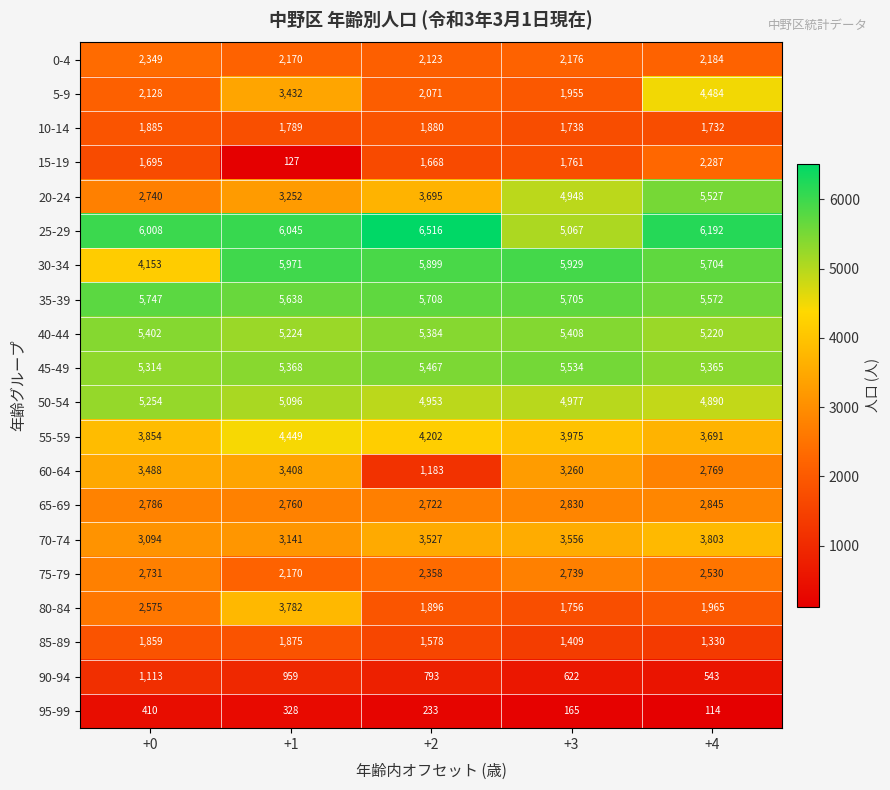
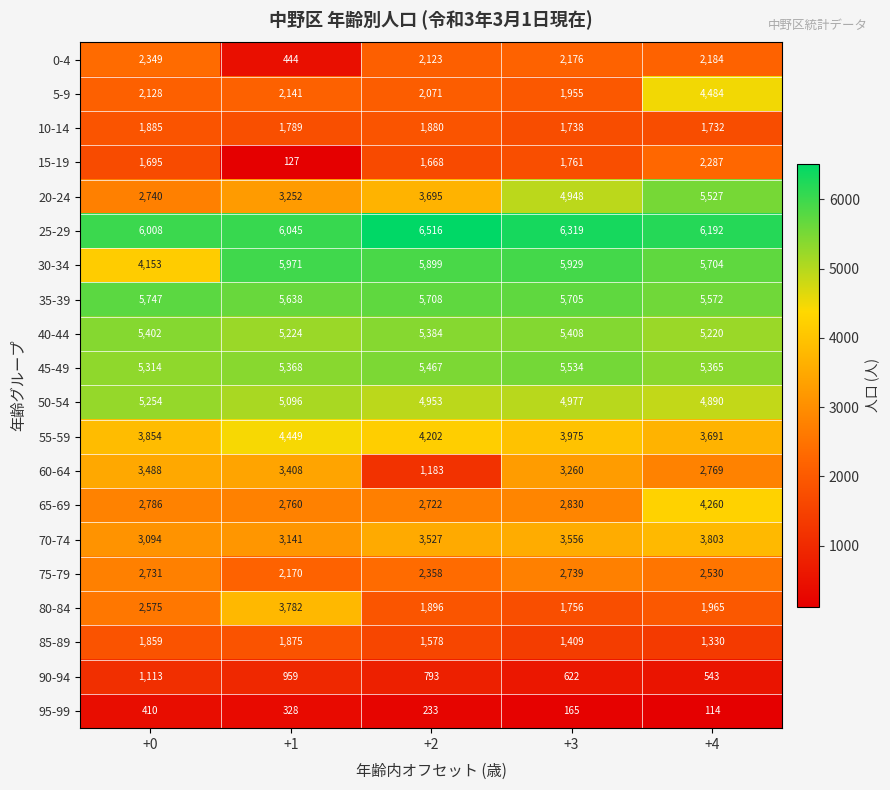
  {
    "0-4": {
      "+0": "2,349",
-     "+1": "2,170",
+     "+1": "444",
      "+2": "2,123",
      "+3": "2,176",
      "+4": "2,184"
    },
    "5-9": {
      "+0": "2,128",
-     "+1": "3,432",
+     "+1": "2,141",
      "+2": "2,071",
      "+3": "1,955",
      "+4": "4,484"
    },
    "10-14": {
      "+0": "1,885",
      "+1": "1,789",
      "+2": "1,880",
      "+3": "1,738",
      "+4": "1,732"
    },
    "15-19": {
      "+0": "1,695",
      "+1": "127",
      "+2": "1,668",
      "+3": "1,761",
      "+4": "2,287"
    },
    "20-24": {
      "+0": "2,740",
      "+1": "3,252",
      "+2": "3,695",
      "+3": "4,948",
      "+4": "5,527"
    },
    "25-29": {
      "+0": "6,008",
      "+1": "6,045",
      "+2": "6,516",
-     "+3": "5,067",
+     "+3": "6,319",
      "+4": "6,192"
    },
    "30-34": {
      "+0": "4,153",
      "+1": "5,971",
      "+2": "5,899",
      "+3": "5,929",
      "+4": "5,704"
    },
    "35-39": {
      "+0": "5,747",
      "+1": "5,638",
      "+2": "5,708",
      "+3": "5,705",
      "+4": "5,572"
    },
    "40-44": {
      "+0": "5,402",
      "+1": "5,224",
      "+2": "5,384",
      "+3": "5,408",
      "+4": "5,220"
    },
    "45-49": {
      "+0": "5,314",
      "+1": "5,368",
      "+2": "5,467",
      "+3": "5,534",
      "+4": "5,365"
    },
    "50-54": {
      "+0": "5,254",
      "+1": "5,096",
      "+2": "4,953",
      "+3": "4,977",
      "+4": "4,890"
    },
    "55-59": {
      "+0": "3,854",
      "+1": "4,449",
      "+2": "4,202",
      "+3": "3,975",
      "+4": "3,691"
    },
    "60-64": {
      "+0": "3,488",
      "+1": "3,408",
      "+2": "1,183",
      "+3": "3,260",
      "+4": "2,769"
    },
    "65-69": {
      "+0": "2,786",
      "+1": "2,760",
      "+2": "2,722",
      "+3": "2,830",
-     "+4": "2,845"
+     "+4": "4,260"
    },
    "70-74": {
      "+0": "3,094",
      "+1": "3,141",
      "+2": "3,527",
      "+3": "3,556",
      "+4": "3,803"
    },
    "75-79": {
      "+0": "2,731",
      "+1": "2,170",
      "+2": "2,358",
      "+3": "2,739",
      "+4": "2,530"
    },
    "80-84": {
      "+0": "2,575",
      "+1": "3,782",
      "+2": "1,896",
      "+3": "1,756",
      "+4": "1,965"
    },
    "85-89": {
      "+0": "1,859",
      "+1": "1,875",
      "+2": "1,578",
      "+3": "1,409",
      "+4": "1,330"
    },
    "90-94": {
      "+0": "1,113",
      "+1": "959",
      "+2": "793",
      "+3": "622",
      "+4": "543"
    },
    "95-99": {
      "+0": "410",
      "+1": "328",
      "+2": "233",
      "+3": "165",
      "+4": "114"
    }
  }
